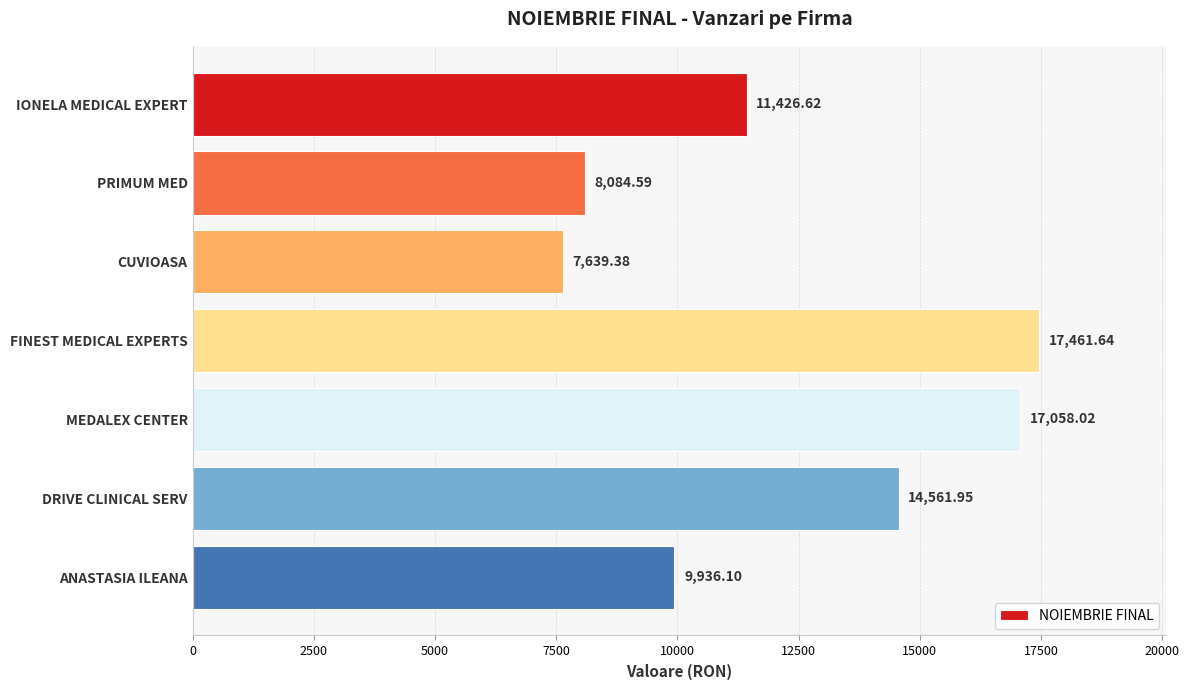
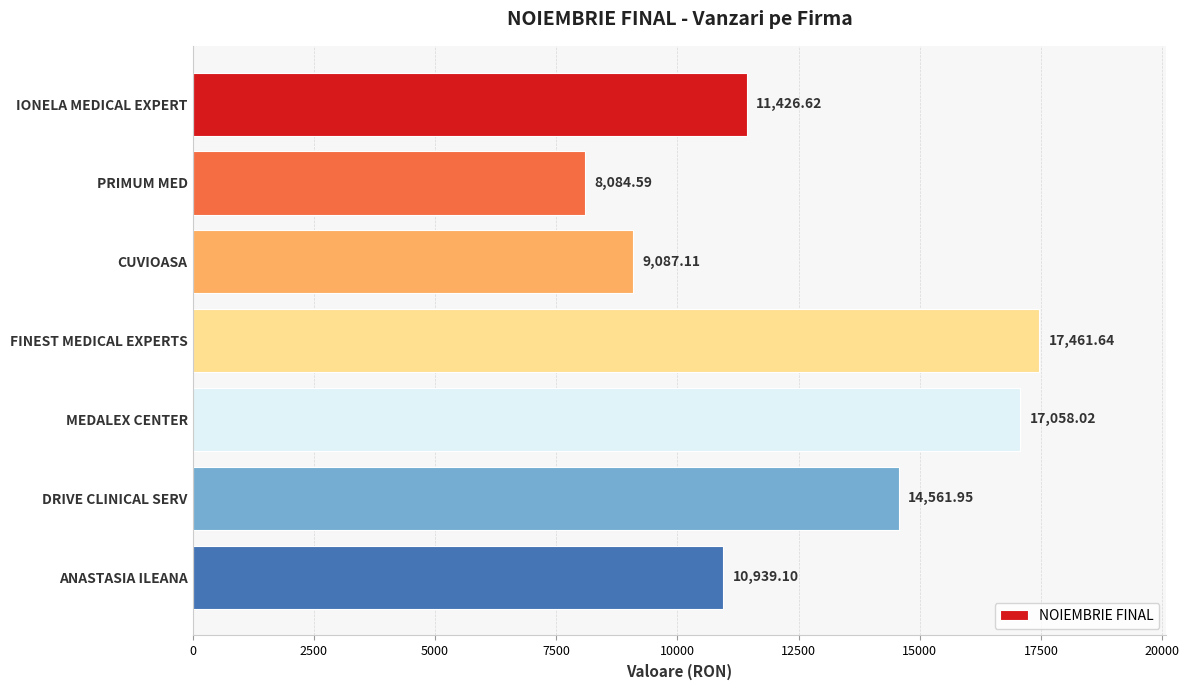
  {
    "IONELA MEDICAL EXPERT": "11,426.62",
    "PRIMUM MED": "8,084.59",
-   "CUVIOASA": "7,639.38",
+   "CUVIOASA": "9,087.11",
    "FINEST MEDICAL EXPERTS": "17,461.64",
    "MEDALEX CENTER": "17,058.02",
    "DRIVE CLINICAL SERV": "14,561.95",
-   "ANASTASIA ILEANA": "9,936.10"
+   "ANASTASIA ILEANA": "10,939.10"
  }
